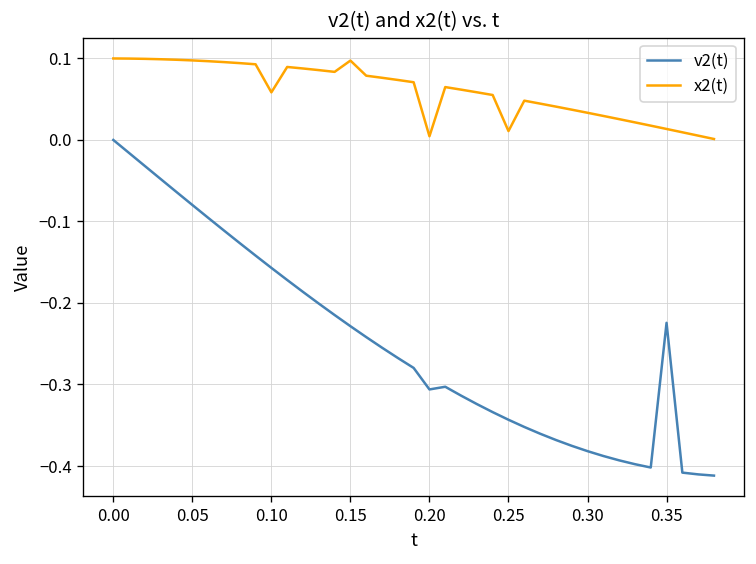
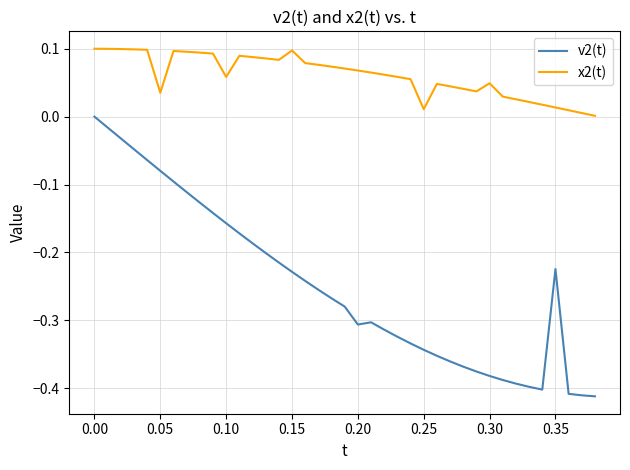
  {
    "v2(t)": {
      "0.00": 0.00,
      "0.05": -0.08,
      "0.10": -0.16,
      "0.15": -0.23,
      "0.20": -0.31,
      "0.25": -0.34,
      "0.30": -0.38,
      "0.35": -0.22
    },
    "x2(t)": {
      "0.00": 0.10,
-     "0.05": 0.10,
+     "0.05": 0.04,
      "0.10": 0.06,
      "0.15": 0.10,
-     "0.20": 0.00,
+     "0.20": 0.07,
      "0.25": 0.01,
-     "0.30": 0.03,
+     "0.30": 0.05,
      "0.35": 0.01
    }
  }
